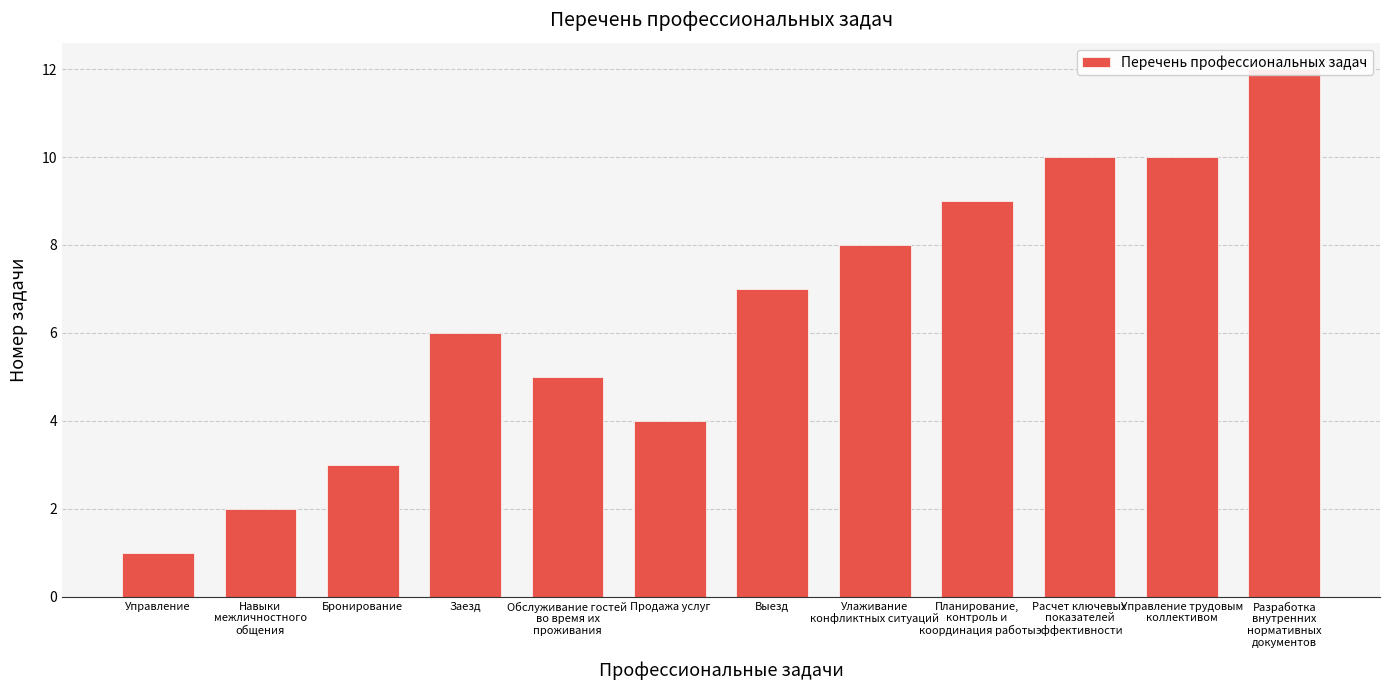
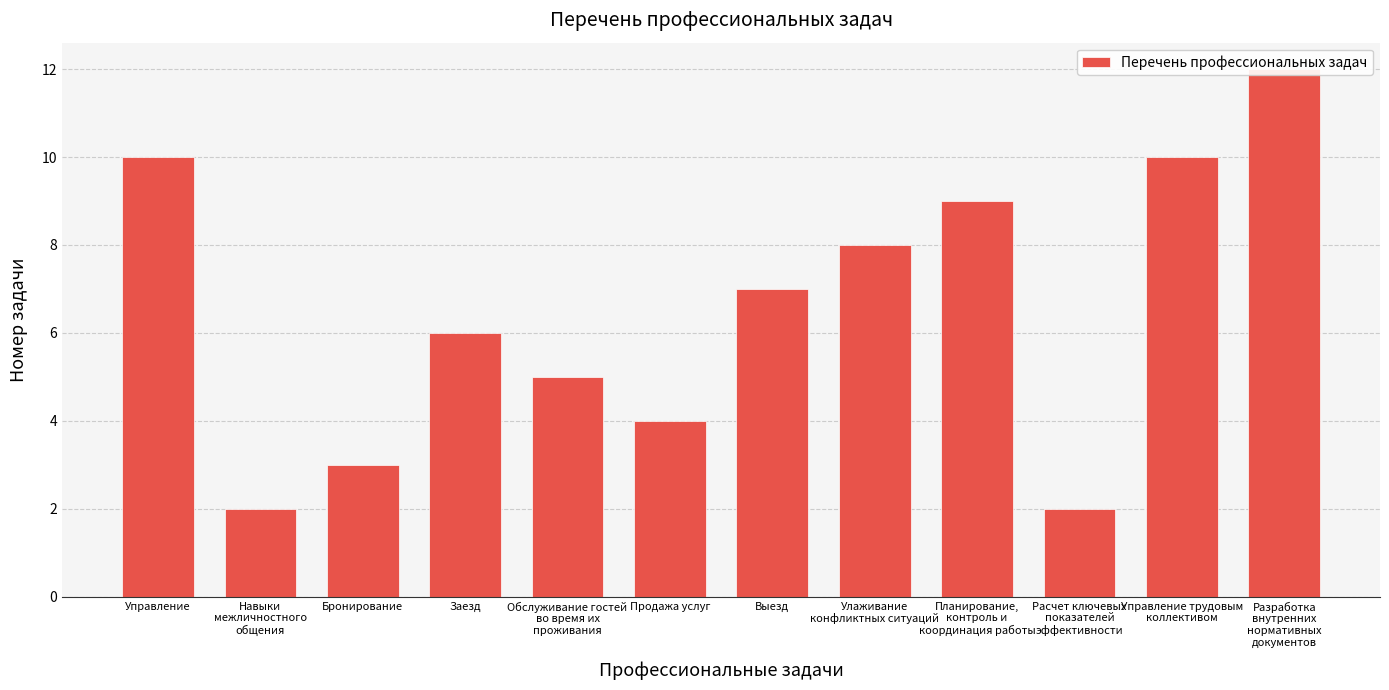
  {
-   "Управление": 1,
+   "Управление": 10,
    "Навыки межличностного общения": 2,
    "Бронирование": 3,
    "Заезд": 6,
    "Обслуживание гостей во время их проживания": 5,
    "Продажа услуг": 4,
    "Выезд": 7,
    "Планирование, контроль и координация работы": 9,
-   "Расчет ключевых показателей эффективности": 10,
+   "Расчет ключевых показателей эффективности": 2,
    "Управление трудовым коллективом": 10
  }
